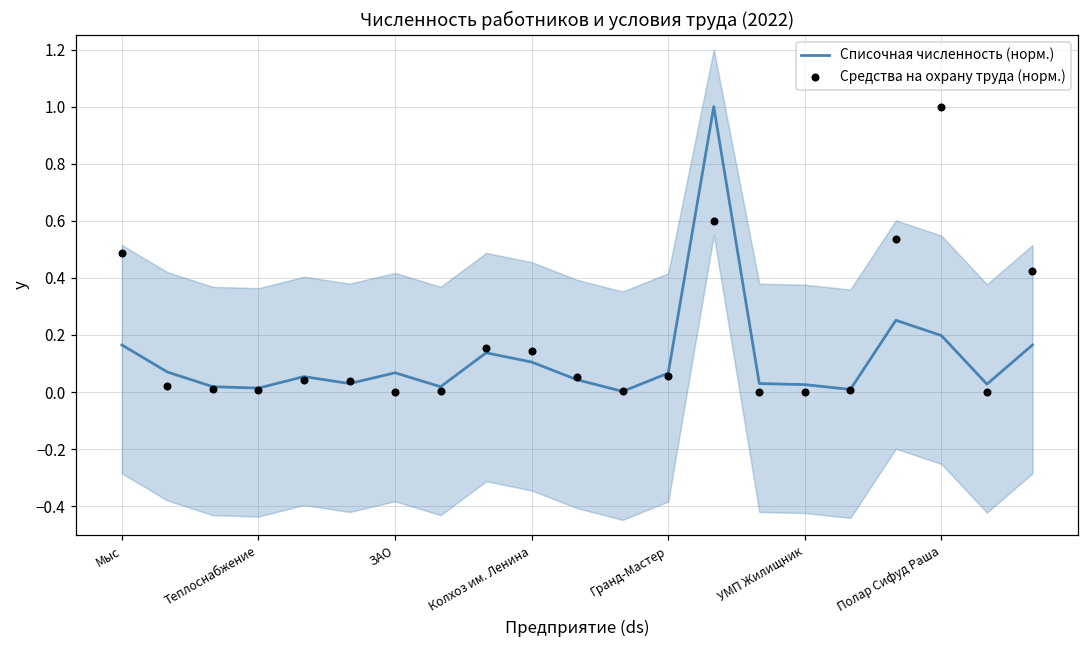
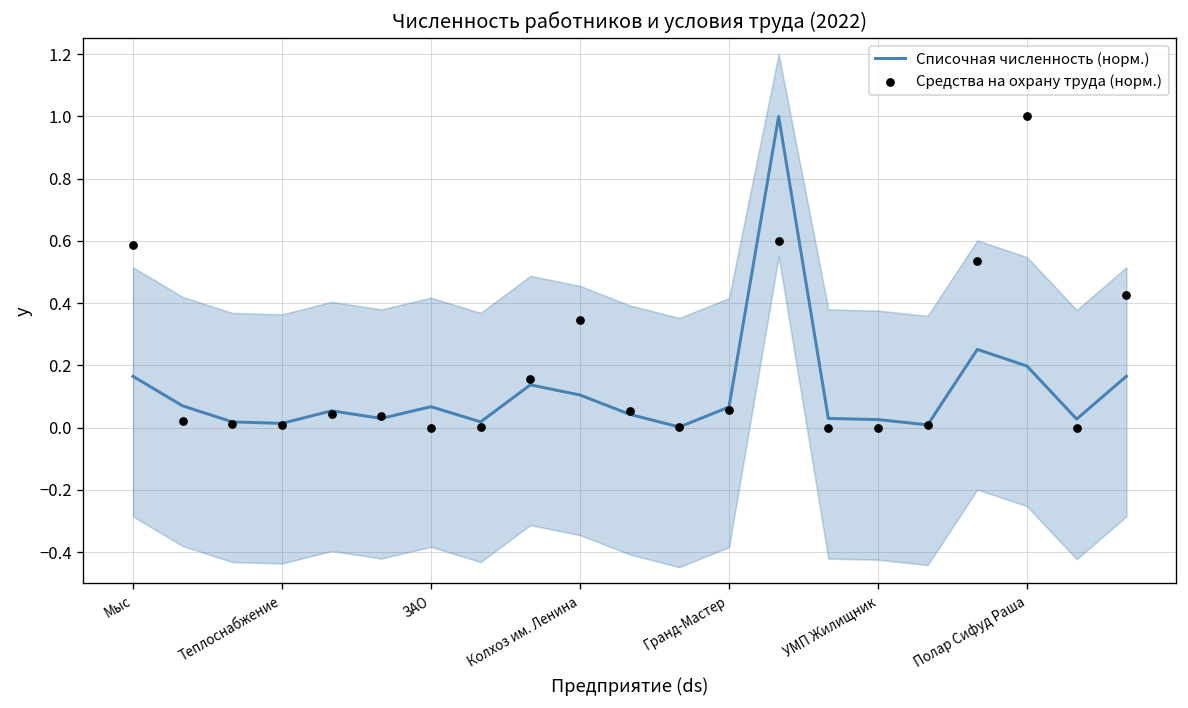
  {
    "Средства на охрану труда (норм.)": {
-     "Мыс": 0.49,
-     "Колхоз им. Ленина": 0.14
+     "Мыс": 0.59,
+     "Колхоз им. Ленина": 0.34
    }
  }
